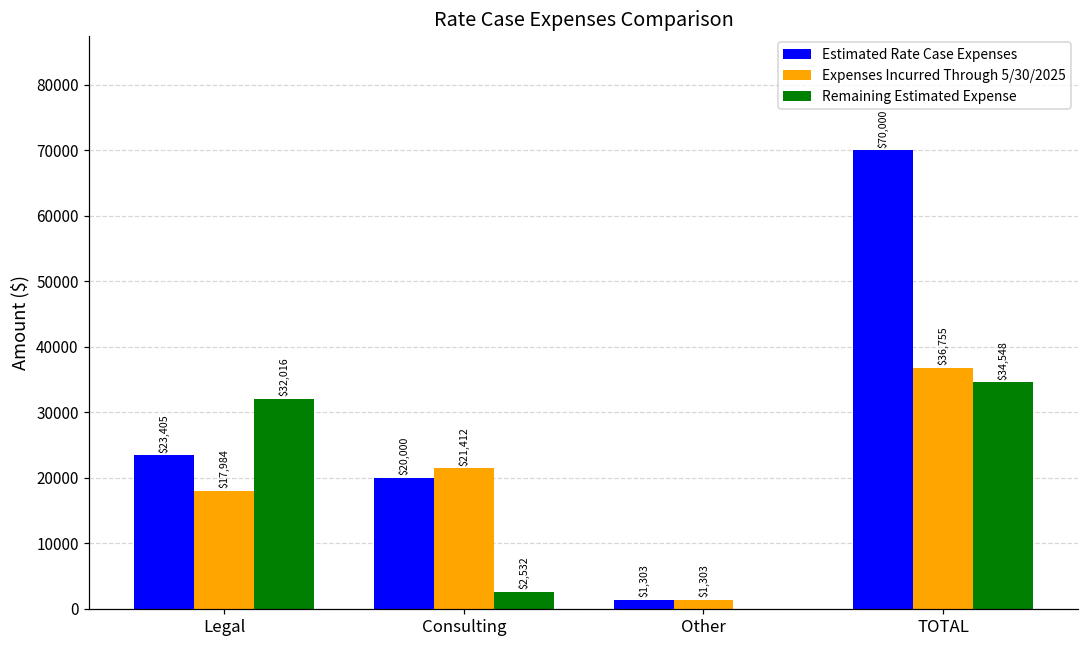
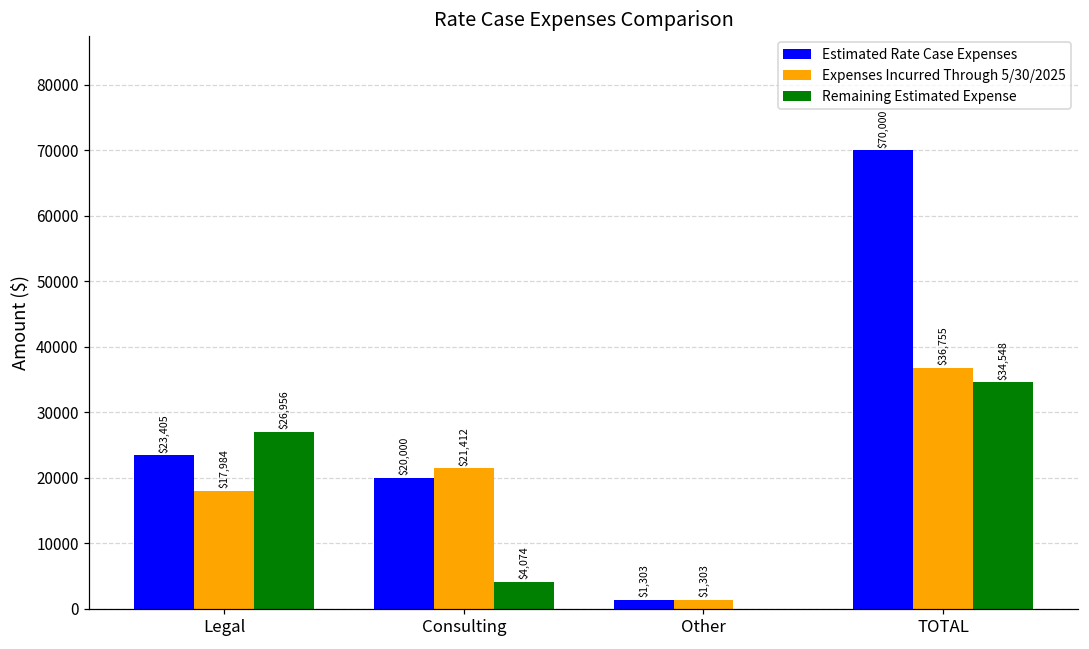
  {
    "Estimated Rate Case Expenses": {
      "Legal": "$23,405",
      "Consulting": "$20,000",
      "Other": "$1,303"
    },
    "Expenses Incurred Through 5/30/2025": {
      "Legal": "$17,984",
      "Consulting": "$21,412",
      "Other": "$1,303",
      "TOTAL": "$36,755"
    },
    "Remaining Estimated Expense": {
-     "Legal": "$32,016",
-     "Consulting": "$2,532",
+     "Legal": "$26,956",
+     "Consulting": "$4,074",
      "TOTAL": "$34,548"
    }
  }
